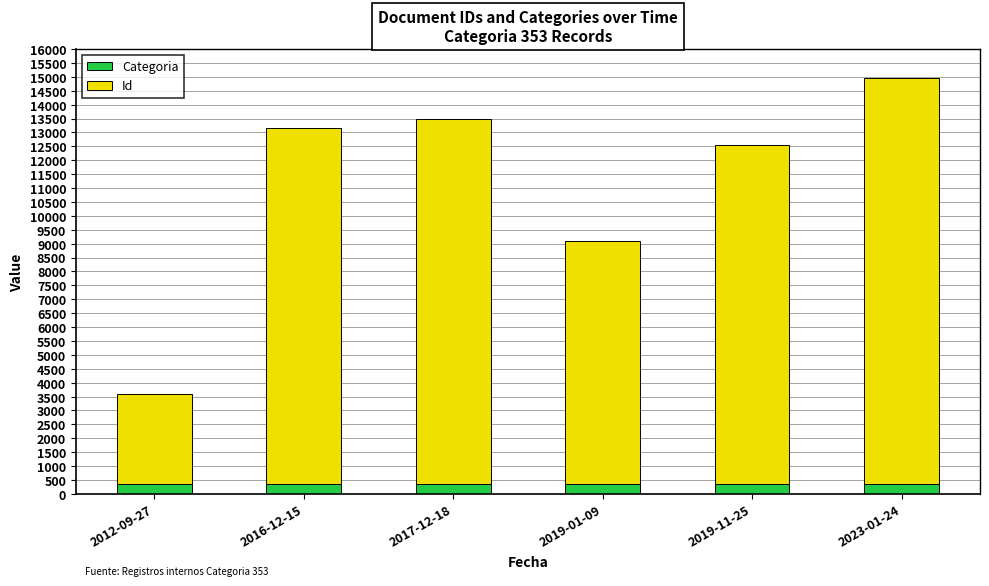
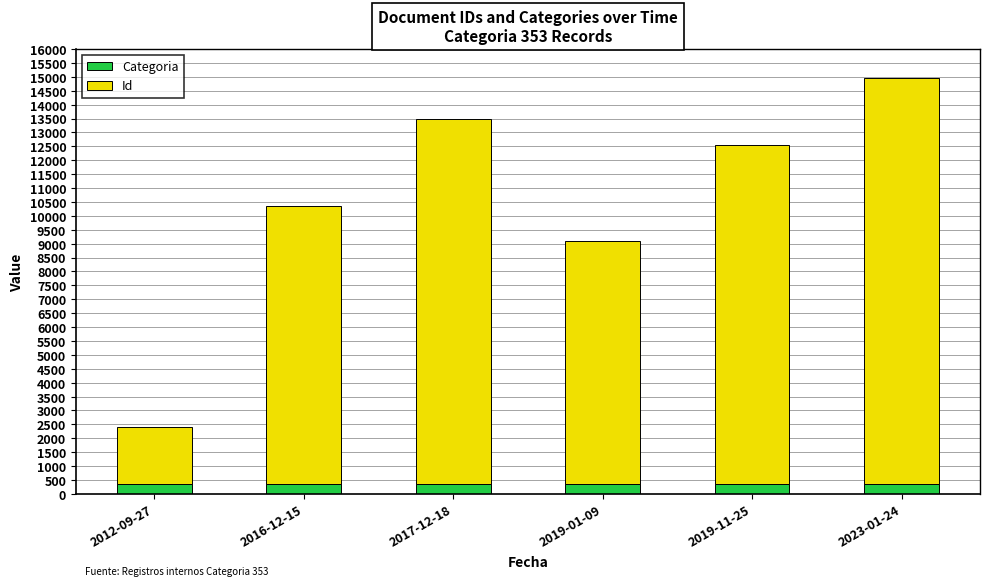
  {
    "Categoria": {
      "2012-09-27": 400,
      "2016-12-15": 400,
      "2017-12-18": 400,
      "2019-01-09": 400,
      "2019-11-25": 400,
      "2023-01-24": 400
    },
    "Id": {
-     "2012-09-27": 3200,
-     "2016-12-15": 12800,
+     "2012-09-27": 2000,
+     "2016-12-15": 10000,
      "2017-12-18": 13100,
      "2019-01-09": 8700,
      "2019-11-25": 12200,
      "2023-01-24": 14600
    }
  }
